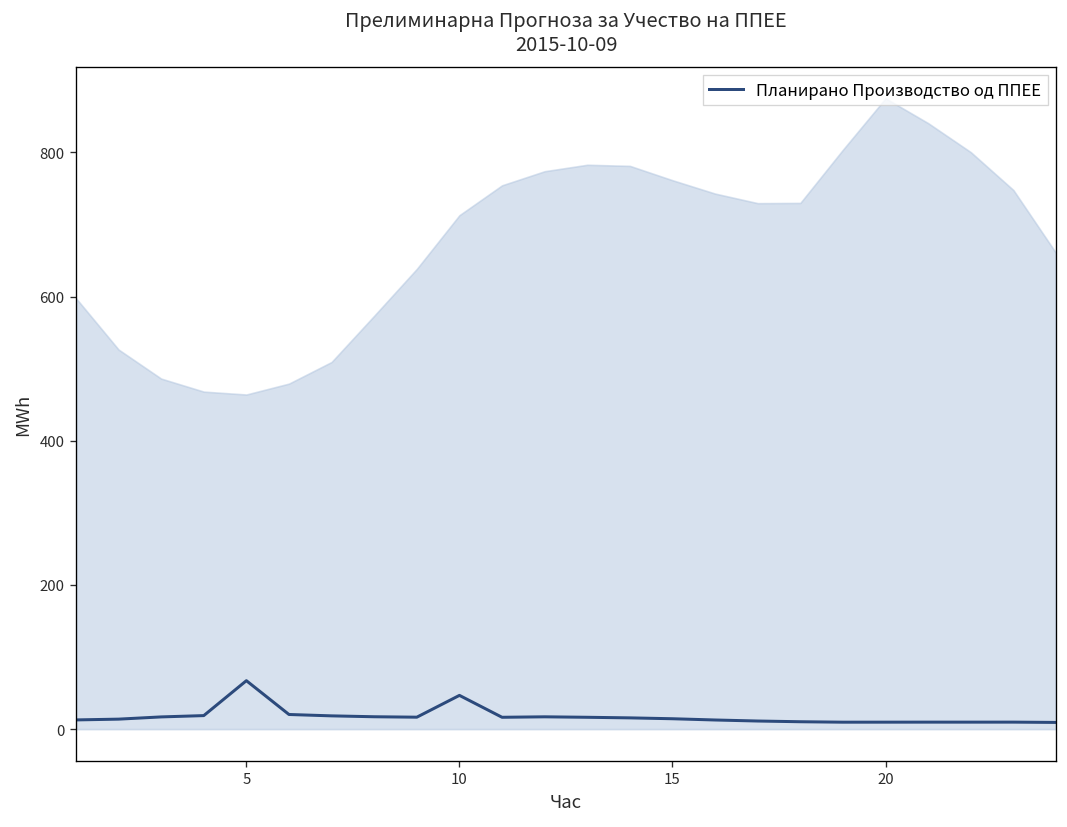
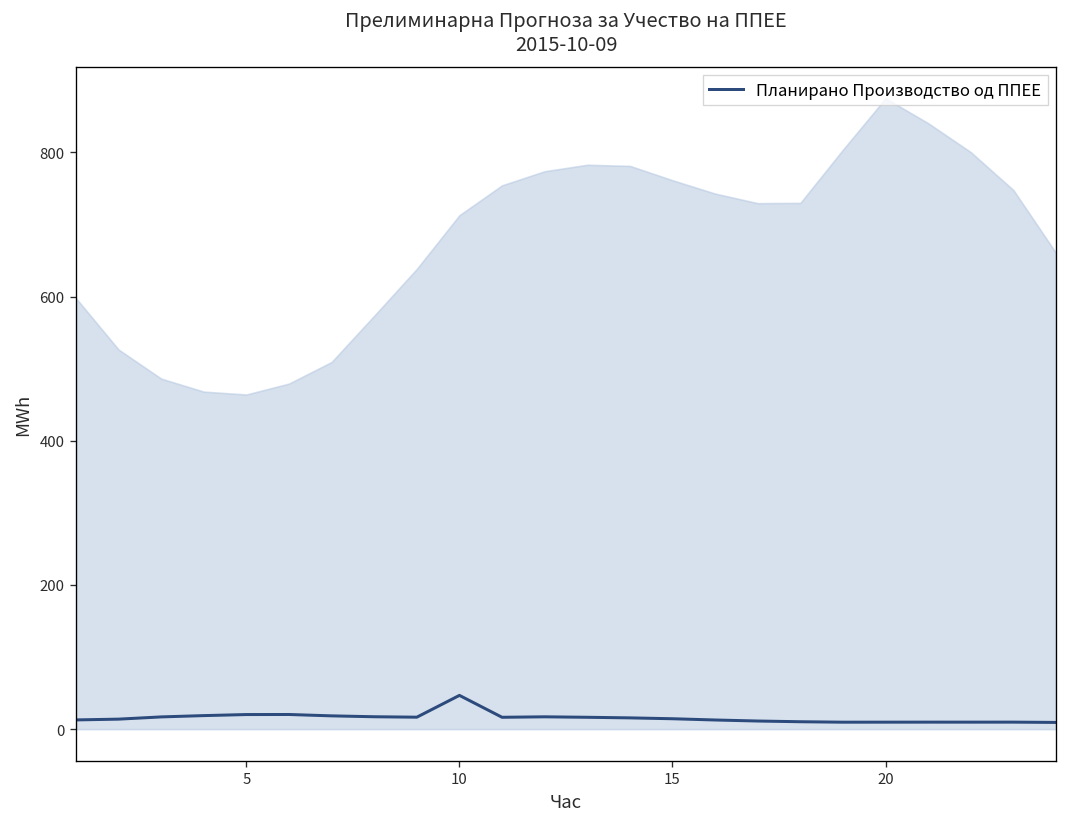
  {
    "Планирано Производство од ППЕЕ": {
-     "5": 70,
+     "5": 20,
      "10": 50,
      "15": 10,
      "20": 10
    }
  }
